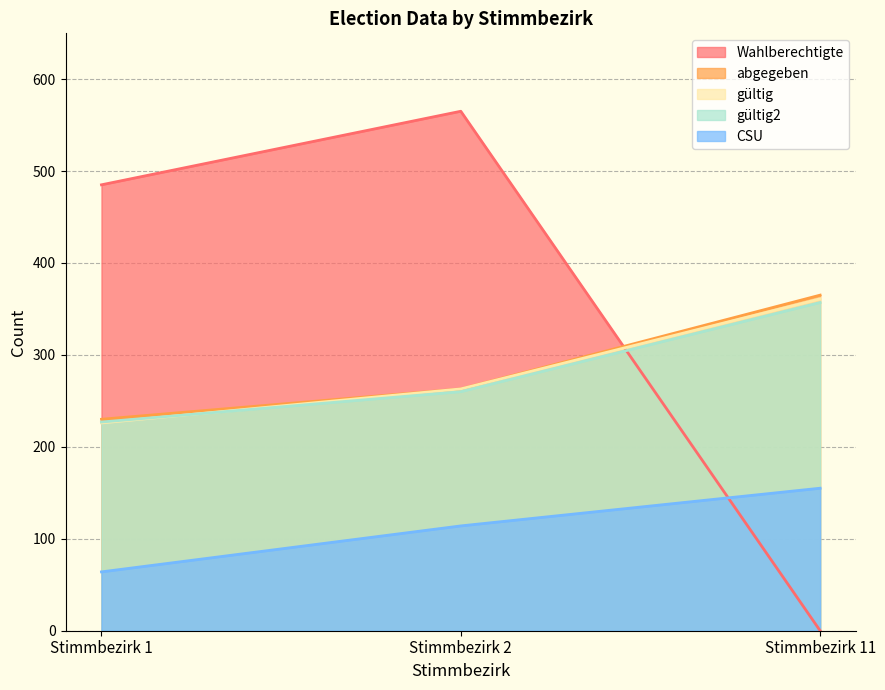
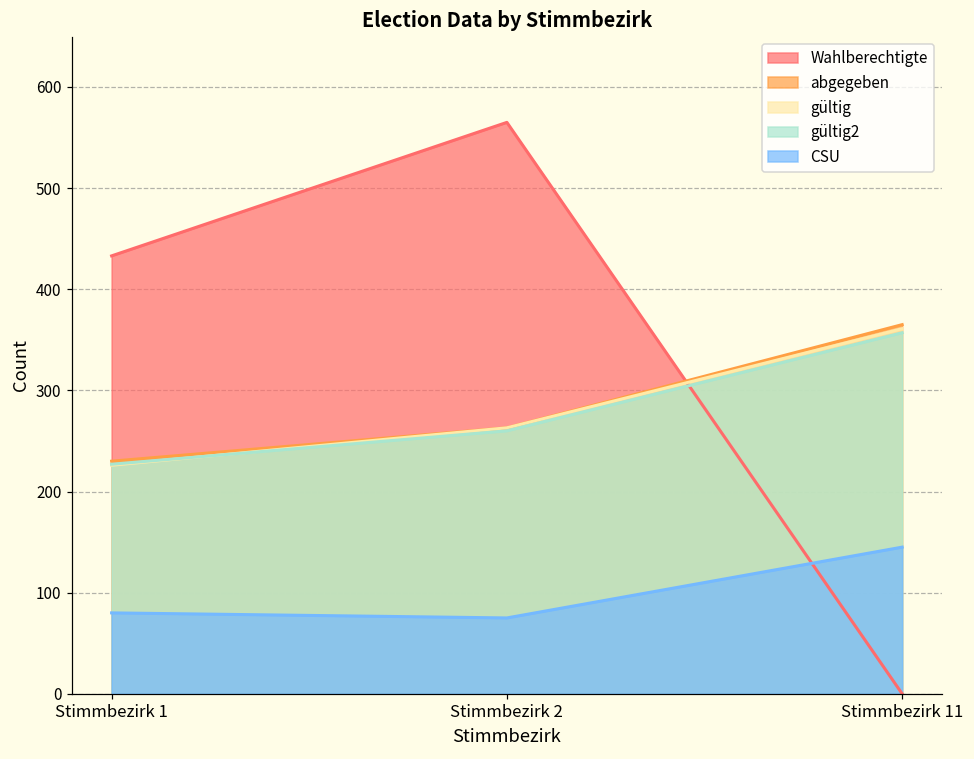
  {
    "Wahlberechtigte": {
-     "Stimmbezirk 1": 490,
+     "Stimmbezirk 1": 430,
      "Stimmbezirk 2": 570,
      "Stimmbezirk 11": 0
    },
    "abgegeben": {
      "Stimmbezirk 1": 230,
      "Stimmbezirk 11": 370
    },
    "gültig": {
      "Stimmbezirk 11": 360
    },
    "gültig2": {
      "Stimmbezirk 2": 260,
      "Stimmbezirk 11": 360
    },
    "CSU": {
-     "Stimmbezirk 1": 60,
-     "Stimmbezirk 2": 110,
-     "Stimmbezirk 11": 160
+     "Stimmbezirk 1": 80,
+     "Stimmbezirk 2": 80,
+     "Stimmbezirk 11": 150
    }
  }
